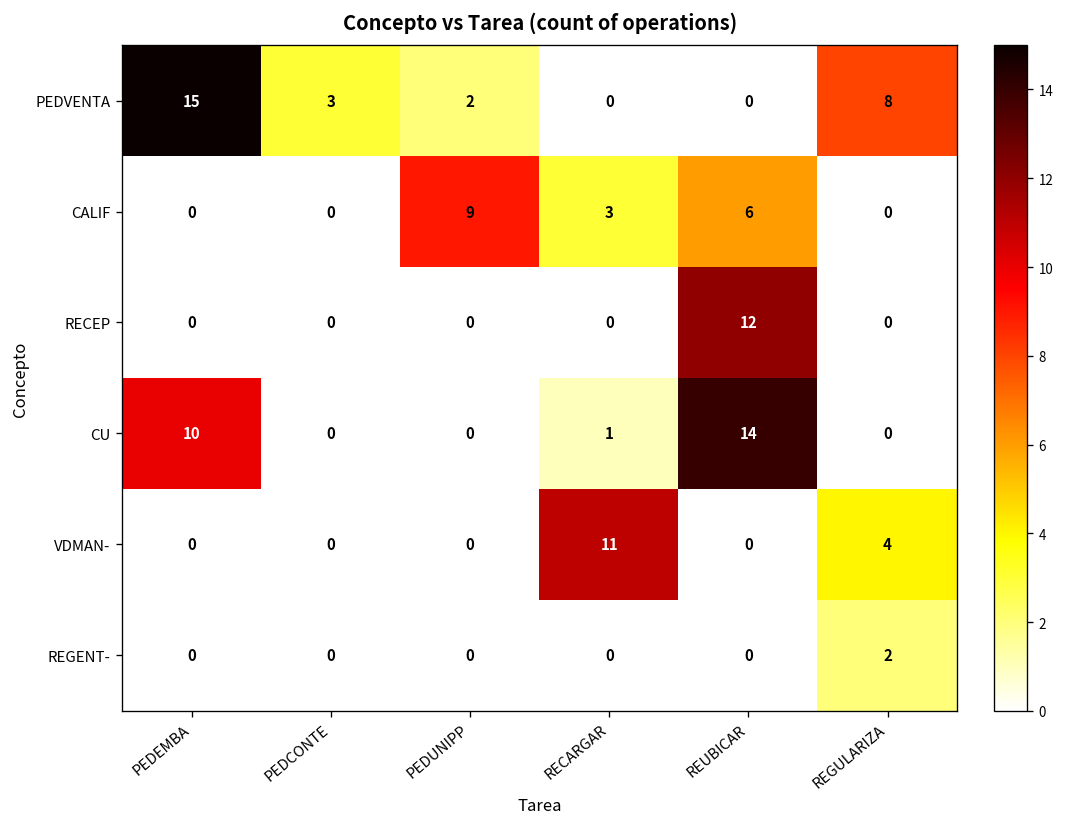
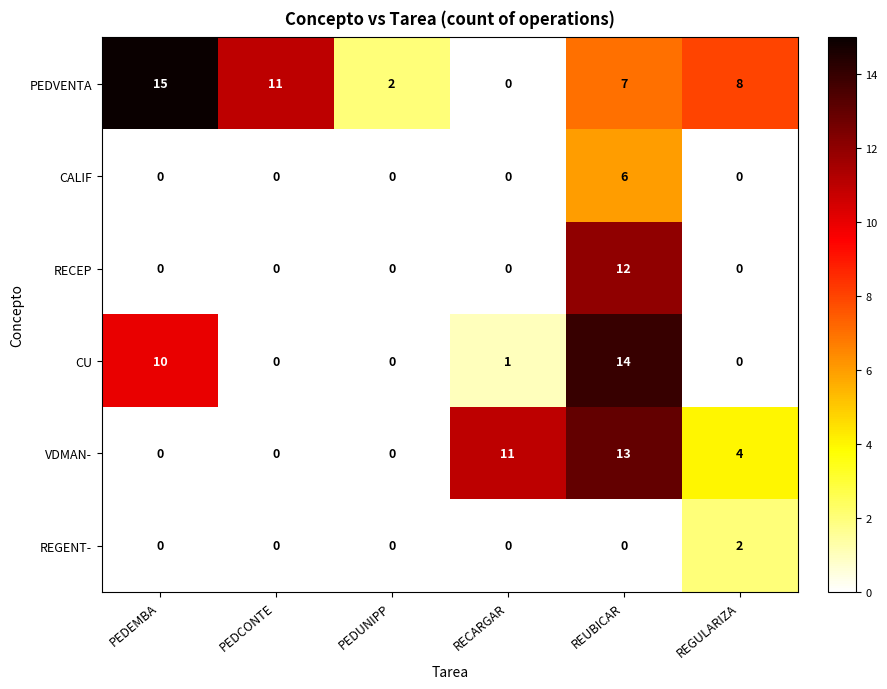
  {
    "PEDVENTA": {
      "PEDEMBA": 15,
-     "PEDCONTE": 3,
+     "PEDCONTE": 11,
      "PEDUNIPP": 2,
      "RECARGAR": 0,
-     "REUBICAR": 0,
+     "REUBICAR": 7,
      "REGULARIZA": 8
    },
    "CALIF": {
      "PEDEMBA": 0,
      "PEDCONTE": 0,
-     "PEDUNIPP": 9,
-     "RECARGAR": 3,
+     "PEDUNIPP": 0,
+     "RECARGAR": 0,
      "REUBICAR": 6,
      "REGULARIZA": 0
    },
    "RECEP": {
      "PEDEMBA": 0,
      "PEDCONTE": 0,
      "PEDUNIPP": 0,
      "RECARGAR": 0,
      "REUBICAR": 12,
      "REGULARIZA": 0
    },
    "CU": {
      "PEDEMBA": 10,
      "PEDCONTE": 0,
      "PEDUNIPP": 0,
      "RECARGAR": 1,
      "REUBICAR": 14,
      "REGULARIZA": 0
    },
    "VDMAN-": {
      "PEDEMBA": 0,
      "PEDCONTE": 0,
      "PEDUNIPP": 0,
      "RECARGAR": 11,
-     "REUBICAR": 0,
+     "REUBICAR": 13,
      "REGULARIZA": 4
    },
    "REGENT-": {
      "PEDEMBA": 0,
      "PEDCONTE": 0,
      "PEDUNIPP": 0,
      "RECARGAR": 0,
      "REUBICAR": 0,
      "REGULARIZA": 2
    }
  }
